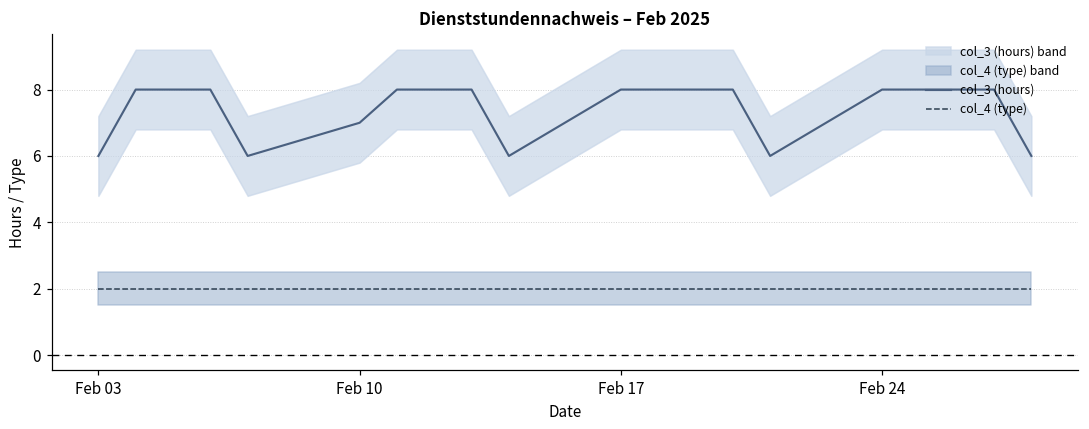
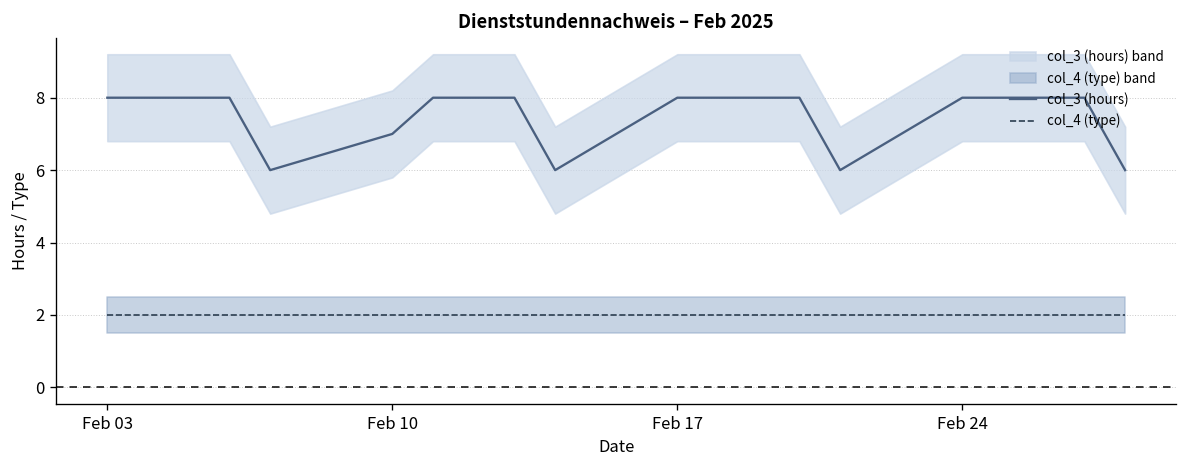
  {
    "col_3 (hours)": {
-     "Feb 03": 6,
+     "Feb 03": 8,
      "Feb 10": 7,
      "Feb 17": 8,
      "Feb 24": 8
    },
    "col_4 (type)": {
      "Feb 03": 2,
      "Feb 10": 2,
      "Feb 17": 2,
      "Feb 24": 2
    }
  }
